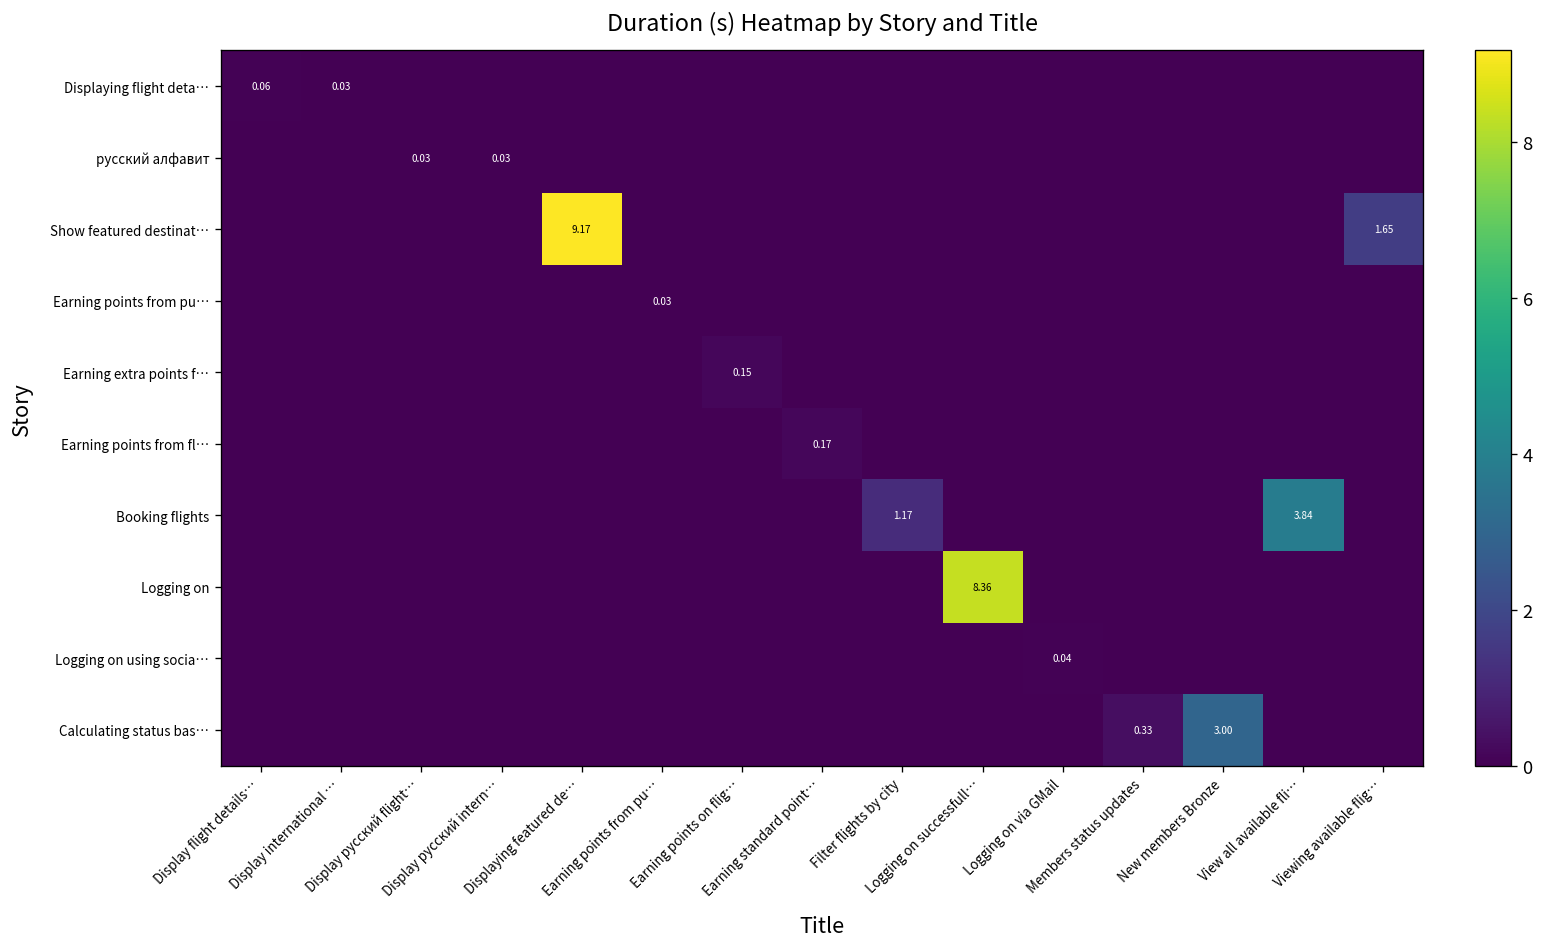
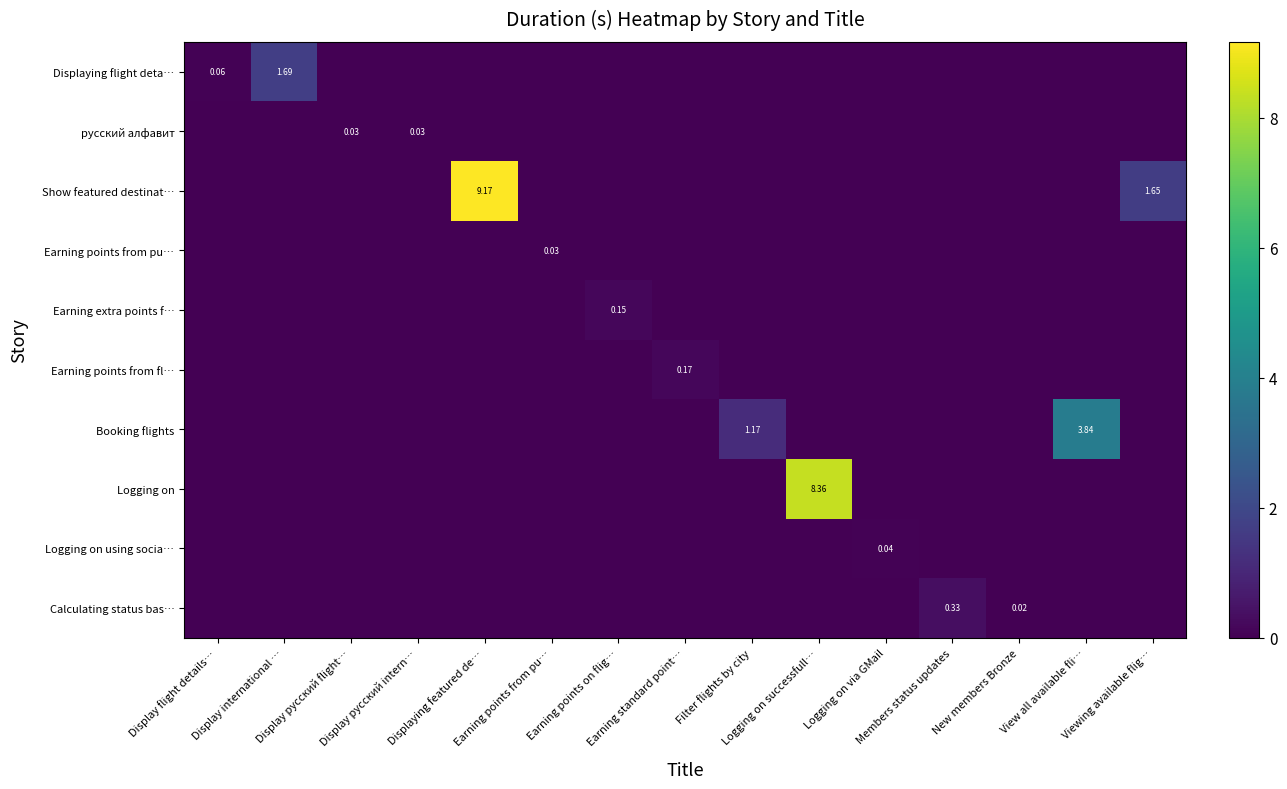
  {
    "Displaying flight deta…": {
      "Display flight details…": 0.06,
-     "Display international …": 0.03
+     "Display international …": 1.69
    },
    "русский алфавит": {
      "Display русский flight…": 0.03,
      "Display русский intern…": 0.03
    },
    "Show featured destinat…": {
      "Displaying featured de…": 9.17,
      "Viewing available flig…": 1.65
    },
    "Earning points from pu…": {
      "Earning points from pu…": 0.03
    },
    "Earning extra points f…": {
      "Earning points on flig…": 0.15
    },
    "Earning points from fl…": {
      "Earning standard point…": 0.17
    },
    "Booking flights": {
      "Filter flights by city": 1.17,
      "View all available fli…": 3.84
    },
    "Logging on": {
      "Logging on successfull…": 8.36
    },
    "Logging on using socia…": {
      "Logging on via GMail": 0.04
    },
    "Calculating status bas…": {
      "Members status updates": 0.33,
-     "New members Bronze": 3.00
+     "New members Bronze": 0.02
    }
  }
